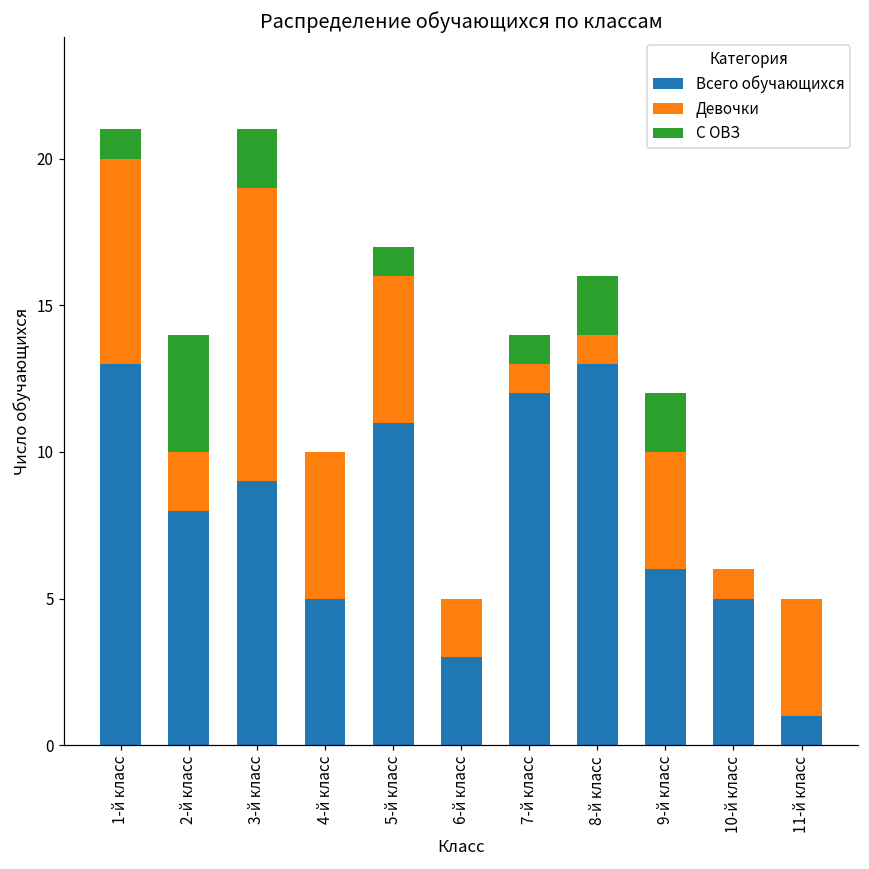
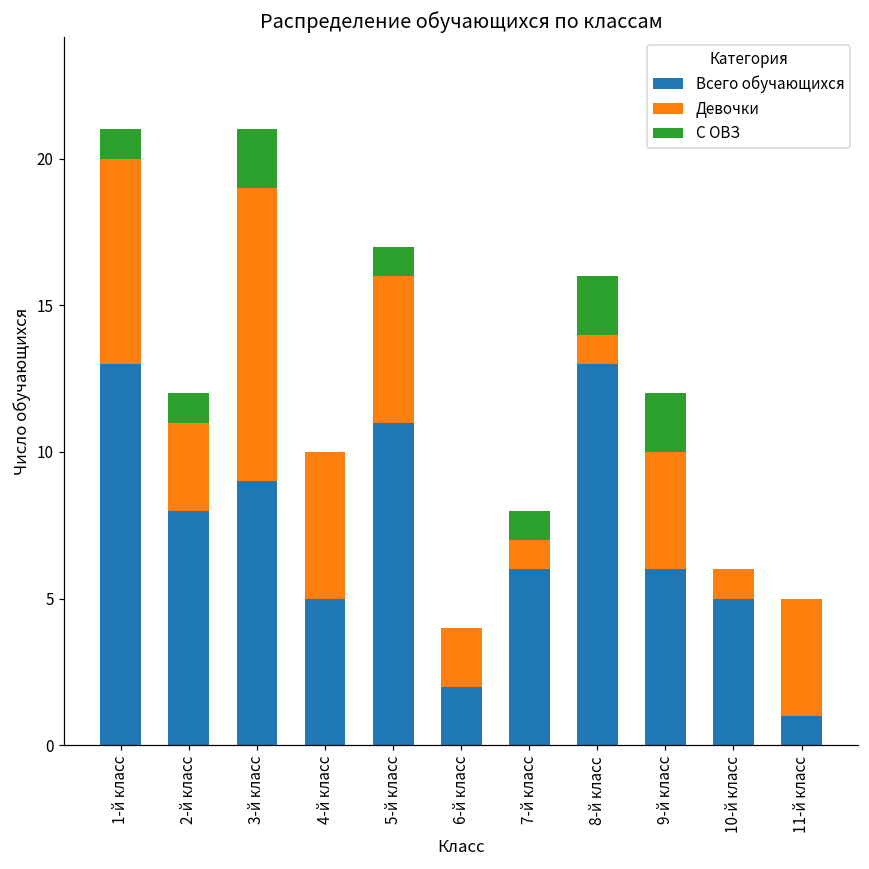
  {
    "Всего обучающихся": {
      "1-й класс": 13,
      "2-й класс": 8,
      "3-й класс": 9,
      "4-й класс": 5,
      "5-й класс": 11,
-     "6-й класс": 3,
-     "7-й класс": 12,
+     "6-й класс": 2,
+     "7-й класс": 6,
      "8-й класс": 13,
      "9-й класс": 6,
      "10-й класс": 5,
      "11-й класс": 1
    },
    "Девочки": {
      "1-й класс": 7,
-     "2-й класс": 2,
+     "2-й класс": 3,
      "3-й класс": 10,
      "4-й класс": 5,
      "5-й класс": 5,
      "6-й класс": 2,
      "7-й класс": 1,
      "8-й класс": 1,
      "9-й класс": 4,
      "10-й класс": 1,
      "11-й класс": 4
    },
    "С ОВЗ": {
      "1-й класс": 1,
-     "2-й класс": 4,
+     "2-й класс": 1,
      "3-й класс": 2,
      "4-й класс": 0,
      "5-й класс": 1,
      "6-й класс": 0,
      "7-й класс": 1,
      "8-й класс": 2,
      "9-й класс": 2,
      "10-й класс": 0,
      "11-й класс": 0
    }
  }
